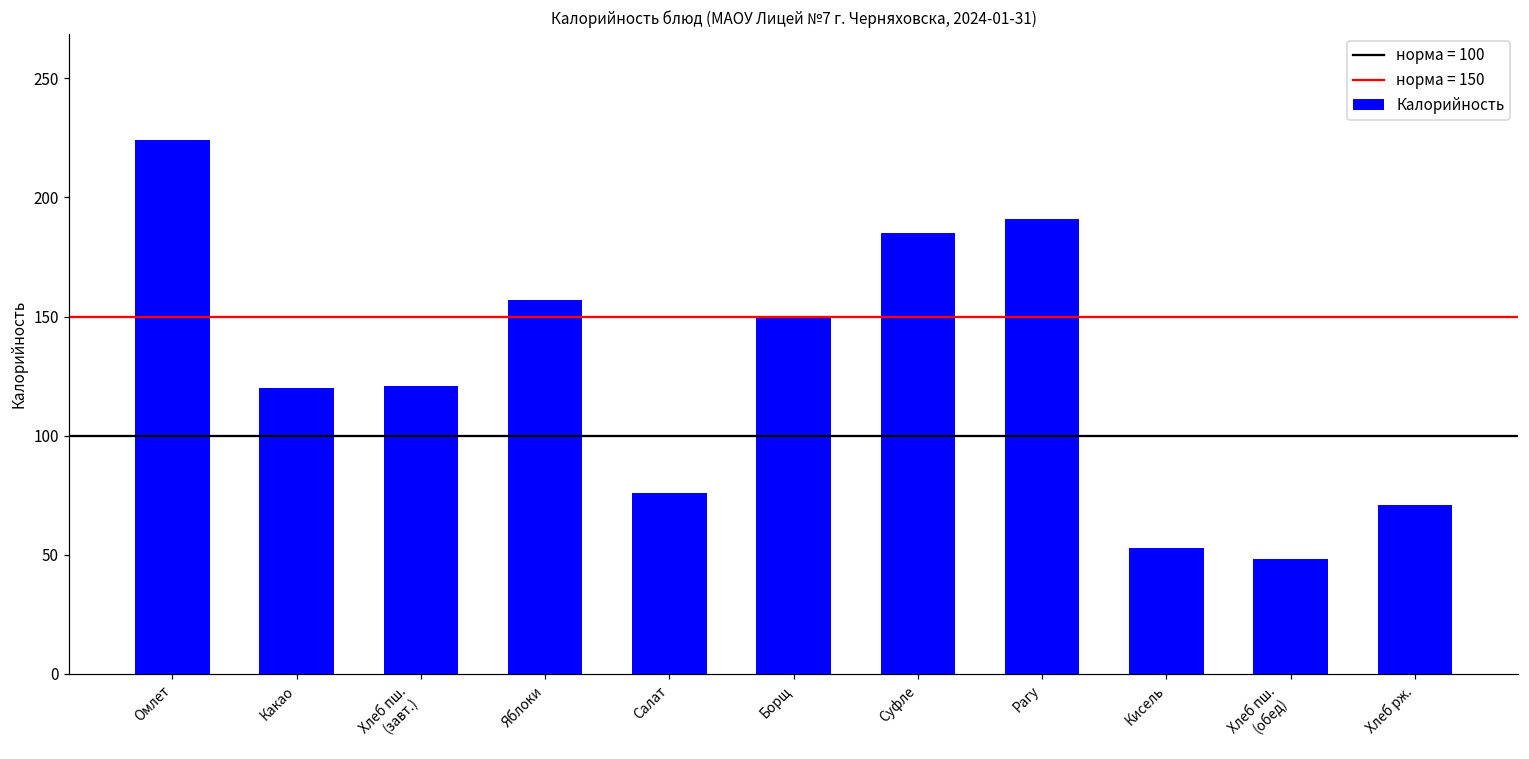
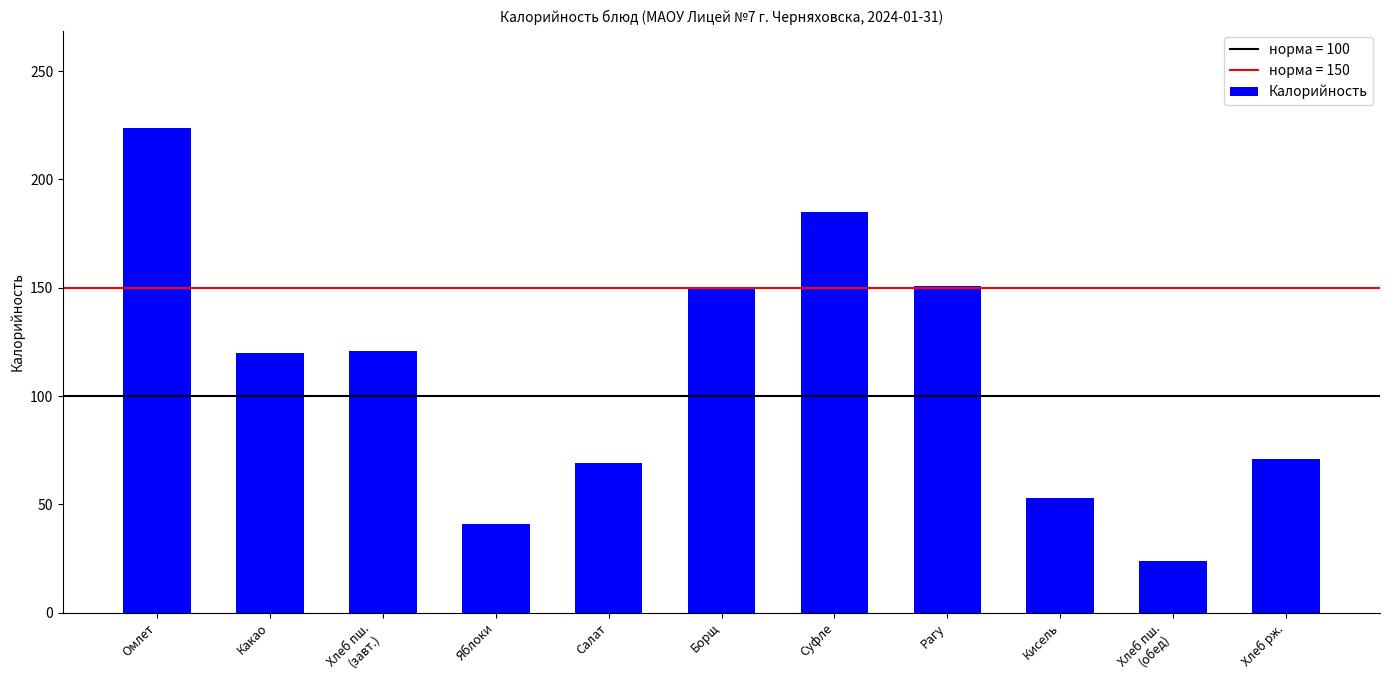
  {
    "Омлет": 224,
    "Какао": 120,
    "Хлеб пш. (завт.)": 121,
-   "Яблоки": 157,
-   "Салат": 76,
+   "Яблоки": 41,
+   "Салат": 69,
    "Борщ": 150,
    "Суфле": 185,
-   "Рагу": 191,
+   "Рагу": 151,
    "Кисель": 53,
-   "Хлеб пш. (обед)": 48,
+   "Хлеб пш. (обед)": 24,
    "Хлеб рж.": 71
  }
